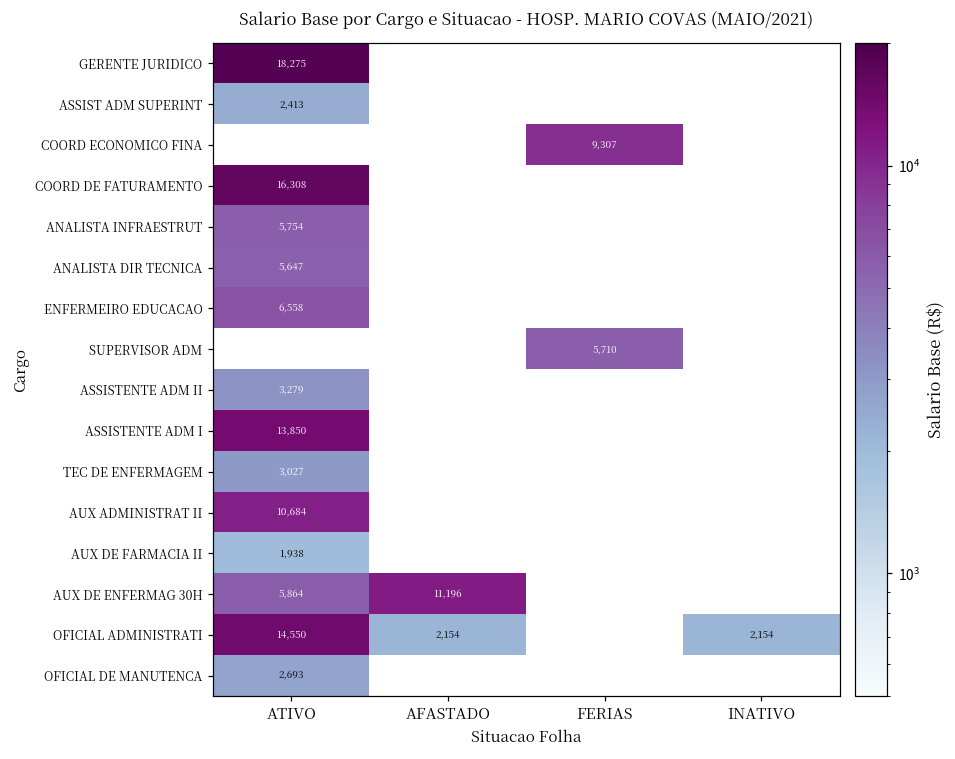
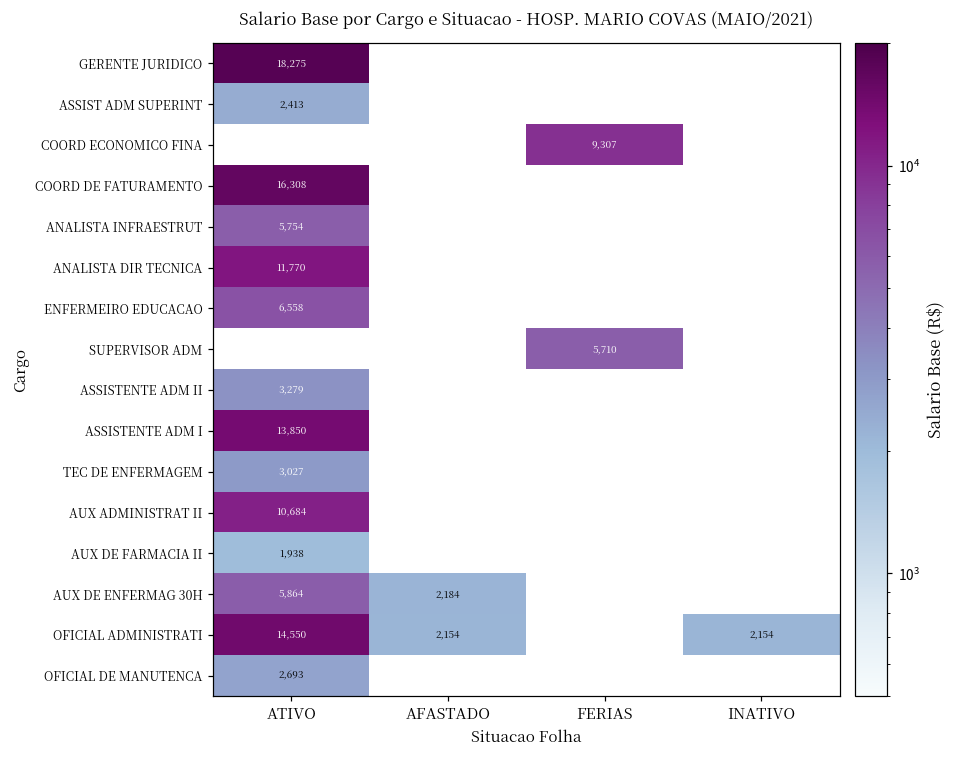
  {
    "GERENTE JURIDICO": {
      "ATIVO": "18,275"
    },
    "ASSIST ADM SUPERINT": {
      "ATIVO": "2,413"
    },
    "COORD ECONOMICO FINA": {
      "FERIAS": "9,307"
    },
    "COORD DE FATURAMENTO": {
      "ATIVO": "16,308"
    },
    "ANALISTA INFRAESTRUT": {
      "ATIVO": "5,754"
    },
    "ANALISTA DIR TECNICA": {
-     "ATIVO": "5,647"
+     "ATIVO": "11,770"
    },
    "ENFERMEIRO EDUCACAO": {
      "ATIVO": "6,558"
    },
    "SUPERVISOR ADM": {
      "FERIAS": "5,710"
    },
    "ASSISTENTE ADM II": {
      "ATIVO": "3,279"
    },
    "ASSISTENTE ADM I": {
      "ATIVO": "13,850"
    },
    "TEC DE ENFERMAGEM": {
      "ATIVO": "3,027"
    },
    "AUX ADMINISTRAT II": {
      "ATIVO": "10,684"
    },
    "AUX DE FARMACIA II": {
      "ATIVO": "1,938"
    },
    "AUX DE ENFERMAG 30H": {
      "ATIVO": "5,864",
-     "AFASTADO": "11,196"
+     "AFASTADO": "2,184"
    },
    "OFICIAL ADMINISTRATI": {
      "ATIVO": "14,550",
      "AFASTADO": "2,154",
      "INATIVO": "2,154"
    },
    "OFICIAL DE MANUTENCA": {
      "ATIVO": "2,693"
    }
  }
